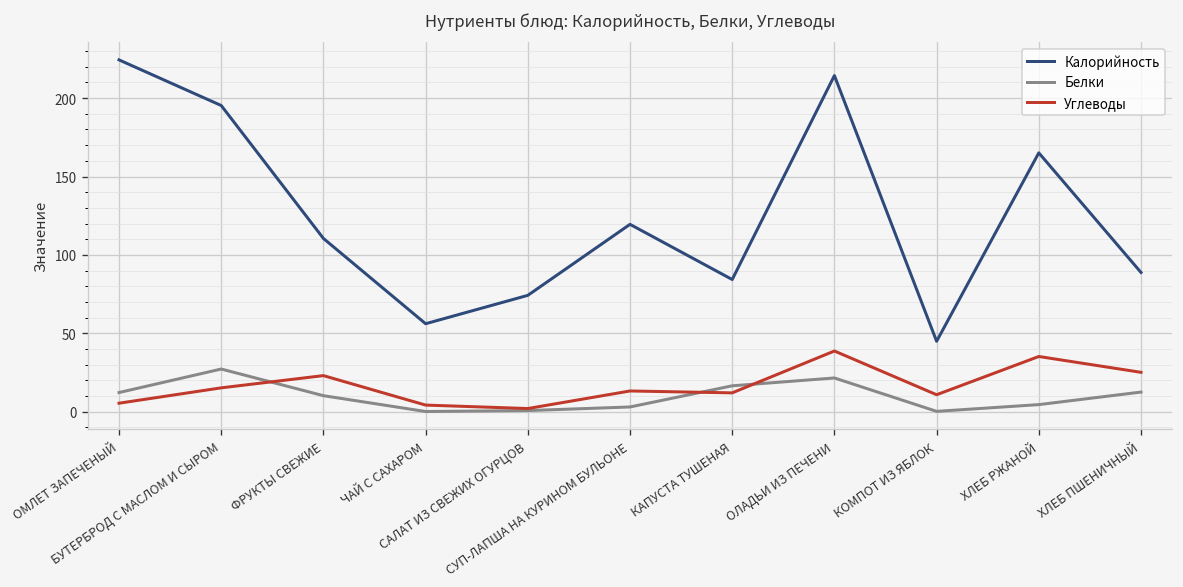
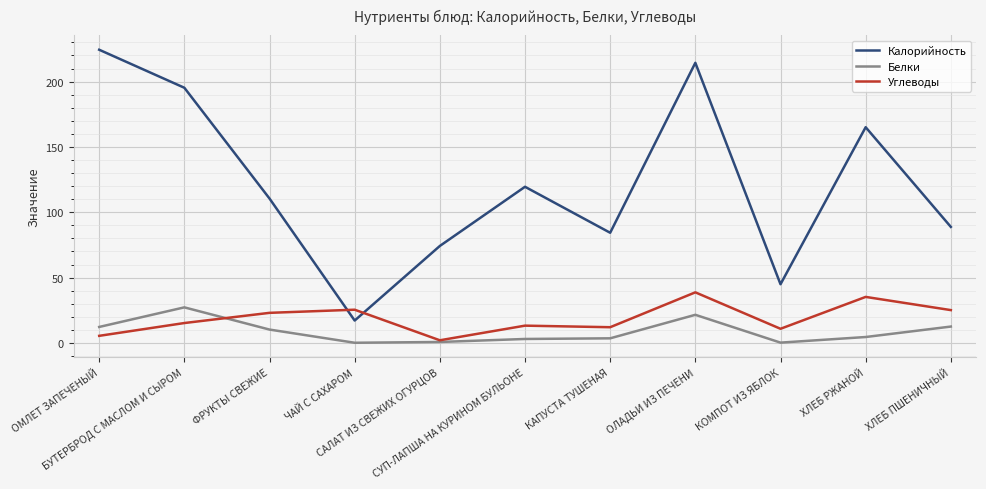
  {
    "Калорийность": {
      "ОМЛЕТ ЗАПЕЧЕНЫЙ": 224,
      "БУТЕРБРОД С МАСЛОМ И СЫРОМ": 195,
      "ФРУКТЫ СВЕЖИЕ": 111,
-     "ЧАЙ С САХАРОМ": 56,
+     "ЧАЙ С САХАРОМ": 17,
      "САЛАТ ИЗ СВЕЖИХ ОГУРЦОВ": 74,
      "СУП-ЛАПША НА КУРИНОМ БУЛЬОНЕ": 120,
      "КАПУСТА ТУШЕНАЯ": 84,
      "ОЛАДЬИ ИЗ ПЕЧЕНИ": 214,
      "КОМПОТ ИЗ ЯБЛОК": 45,
      "ХЛЕБ РЖАНОЙ": 165,
      "ХЛЕБ ПШЕНИЧНЫЙ": 89
    },
    "Белки": {
      "ОМЛЕТ ЗАПЕЧЕНЫЙ": 12,
      "БУТЕРБРОД С МАСЛОМ И СЫРОМ": 27,
      "ФРУКТЫ СВЕЖИЕ": 10,
      "ЧАЙ С САХАРОМ": 0,
      "СУП-ЛАПША НА КУРИНОМ БУЛЬОНЕ": 3,
-     "КАПУСТА ТУШЕНАЯ": 17,
+     "КАПУСТА ТУШЕНАЯ": 4,
      "ОЛАДЬИ ИЗ ПЕЧЕНИ": 22,
      "КОМПОТ ИЗ ЯБЛОК": 0,
      "ХЛЕБ РЖАНОЙ": 5,
      "ХЛЕБ ПШЕНИЧНЫЙ": 13
    },
    "Углеводы": {
      "ОМЛЕТ ЗАПЕЧЕНЫЙ": 5,
      "БУТЕРБРОД С МАСЛОМ И СЫРОМ": 15,
      "ФРУКТЫ СВЕЖИЕ": 23,
-     "ЧАЙ С САХАРОМ": 4,
+     "ЧАЙ С САХАРОМ": 25,
      "СУП-ЛАПША НА КУРИНОМ БУЛЬОНЕ": 13,
      "КАПУСТА ТУШЕНАЯ": 12,
      "ОЛАДЬИ ИЗ ПЕЧЕНИ": 39,
      "КОМПОТ ИЗ ЯБЛОК": 11,
      "ХЛЕБ РЖАНОЙ": 35,
      "ХЛЕБ ПШЕНИЧНЫЙ": 25
    }
  }
